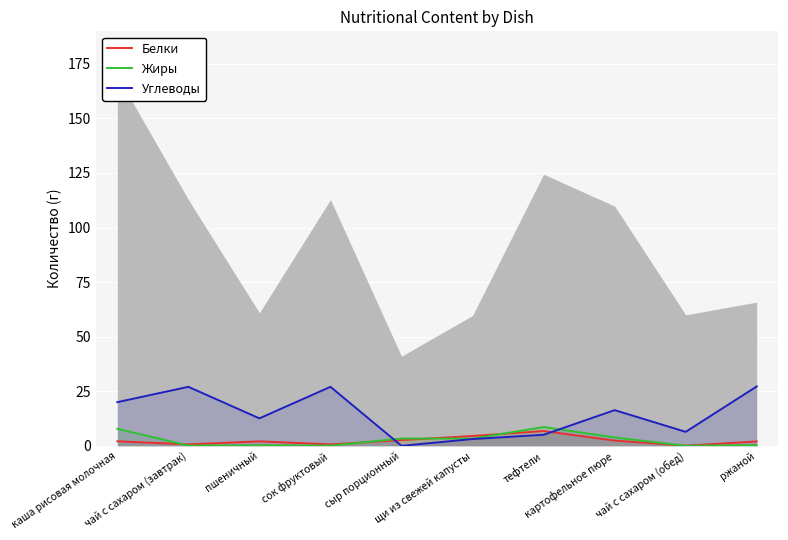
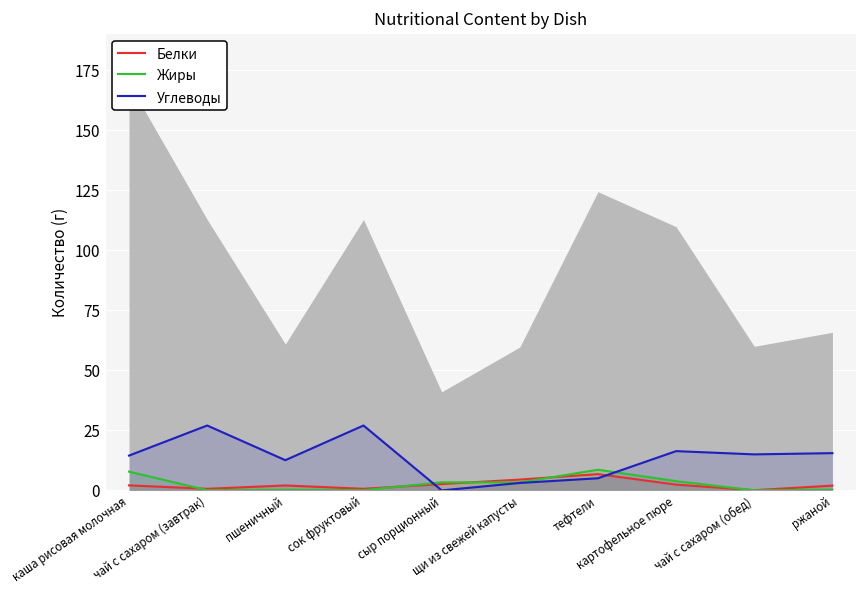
  {
    "Белки": {
      "каша рисовая молочная": 2,
      "пшеничный": 2,
      "щи из свежей капусты": 5,
      "тефтели": 7,
      "картофельное пюре": 2,
      "ржаной": 2
    },
    "Жиры": {
      "каша рисовая молочная": 8,
      "пшеничный": 0,
      "тефтели": 9,
      "картофельное пюре": 4,
      "ржаной": 0
    },
    "Углеводы": {
-     "каша рисовая молочная": 20,
+     "каша рисовая молочная": 15,
      "чай с сахаром (завтрак)": 27,
      "пшеничный": 13,
      "сок фруктовый": 27,
      "сыр порционный": 0,
      "тефтели": 5,
      "картофельное пюре": 16,
-     "чай с сахаром (обед)": 6,
-     "ржаной": 27
+     "чай с сахаром (обед)": 15,
+     "ржаной": 16
    }
  }
